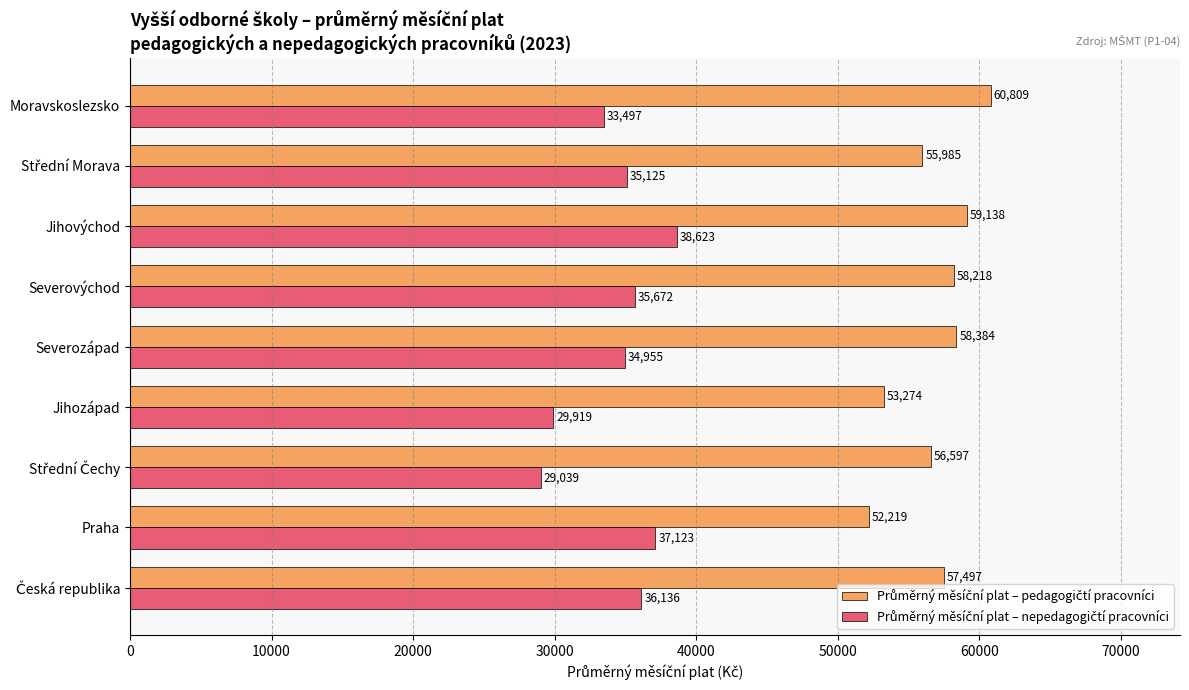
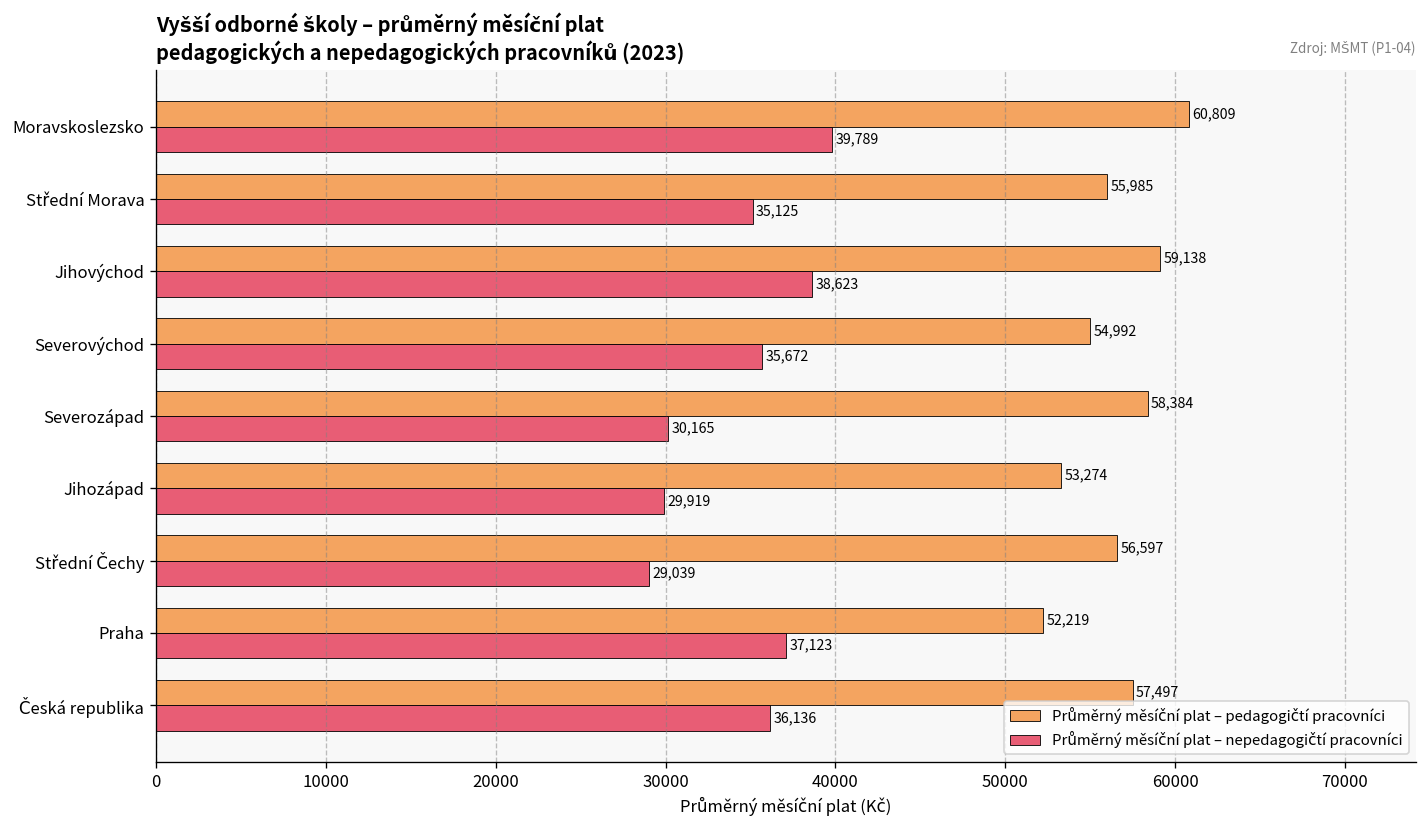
  {
    "Průměrný měsíční plat – pedagogičtí pracovníci": {
      "Moravskoslezsko": "60,809",
      "Střední Morava": "55,985",
      "Jihovýchod": "59,138",
-     "Severovýchod": "58,218",
+     "Severovýchod": "54,992",
      "Severozápad": "58,384",
      "Jihozápad": "53,274",
      "Střední Čechy": "56,597",
      "Praha": "52,219",
      "Česká republika": "57,497"
    },
    "Průměrný měsíční plat – nepedagogičtí pracovníci": {
-     "Moravskoslezsko": "33,497",
+     "Moravskoslezsko": "39,789",
      "Střední Morava": "35,125",
      "Jihovýchod": "38,623",
      "Severovýchod": "35,672",
-     "Severozápad": "34,955",
+     "Severozápad": "30,165",
      "Jihozápad": "29,919",
      "Střední Čechy": "29,039",
      "Praha": "37,123",
      "Česká republika": "36,136"
    }
  }
